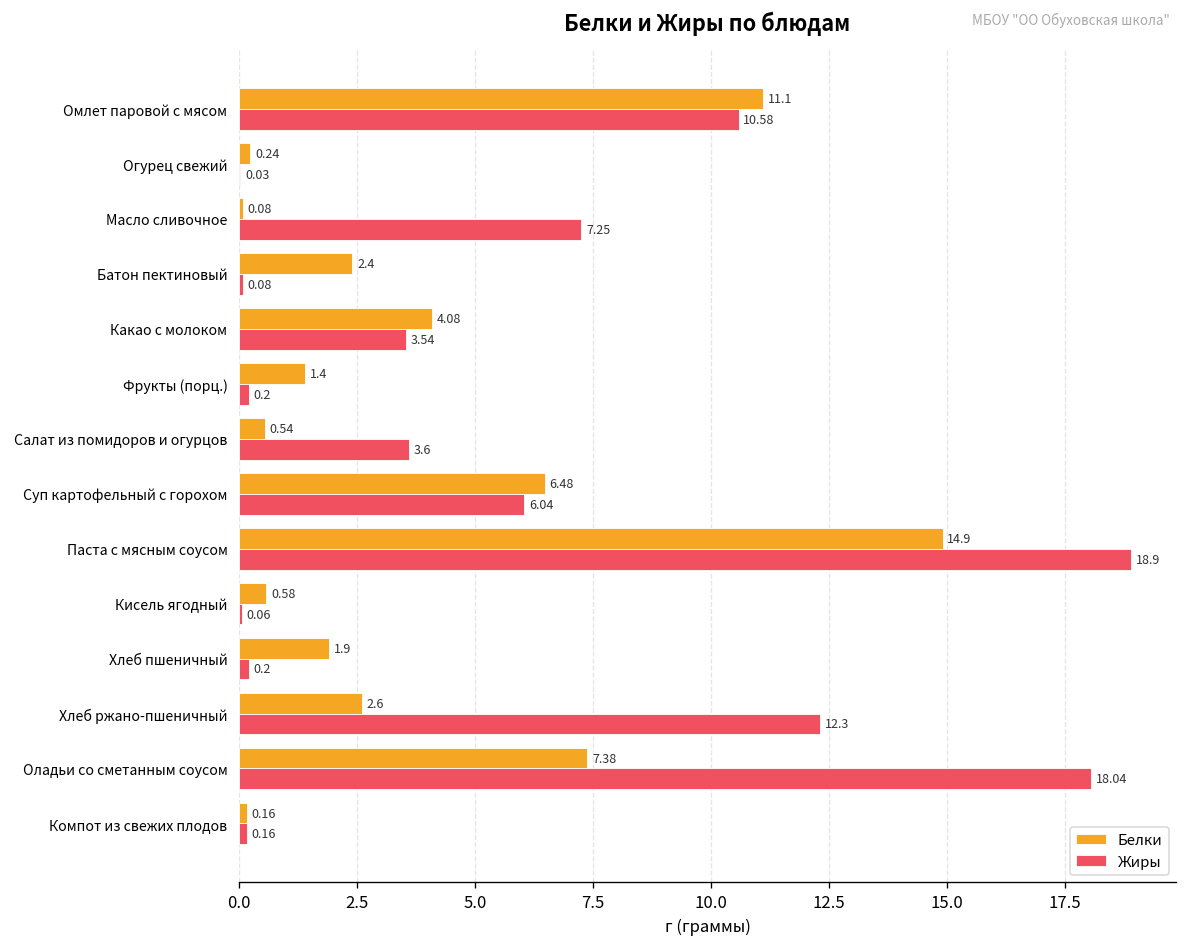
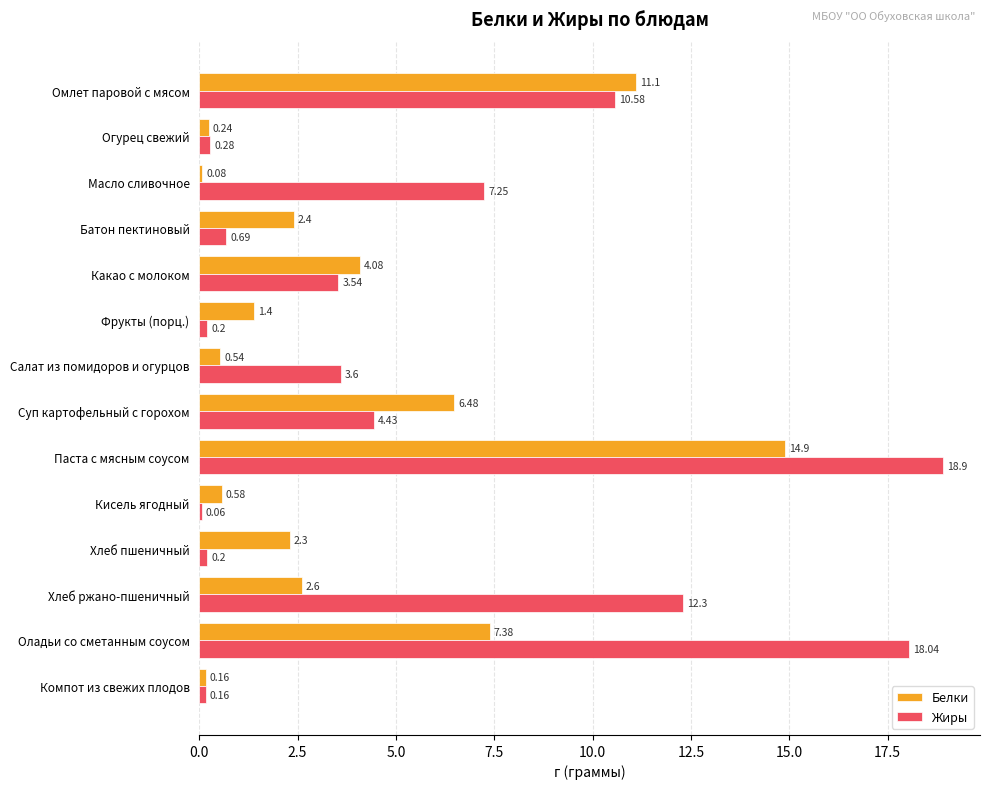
  {
    "Белки": {
      "Омлет паровой с мясом": 11.1,
      "Огурец свежий": 0.24,
      "Масло сливочное": 0.08,
      "Батон пектиновый": 2.4,
      "Какао с молоком": 4.08,
      "Фрукты (порц.)": 1.4,
      "Салат из помидоров и огурцов": 0.54,
      "Суп картофельный с горохом": 6.48,
      "Паста с мясным соусом": 14.9,
      "Кисель ягодный": 0.58,
-     "Хлеб пшеничный": 1.9,
+     "Хлеб пшеничный": 2.3,
      "Хлеб ржано-пшеничный": 2.6,
      "Оладьи со сметанным соусом": 7.38,
      "Компот из свежих плодов": 0.16
    },
    "Жиры": {
      "Омлет паровой с мясом": 10.58,
-     "Огурец свежий": 0.03,
+     "Огурец свежий": 0.28,
      "Масло сливочное": 7.25,
-     "Батон пектиновый": 0.08,
+     "Батон пектиновый": 0.69,
      "Какао с молоком": 3.54,
      "Фрукты (порц.)": 0.2,
      "Салат из помидоров и огурцов": 3.6,
-     "Суп картофельный с горохом": 6.04,
+     "Суп картофельный с горохом": 4.43,
      "Паста с мясным соусом": 18.9,
      "Кисель ягодный": 0.06,
      "Хлеб пшеничный": 0.2,
      "Хлеб ржано-пшеничный": 12.3,
      "Оладьи со сметанным соусом": 18.04,
      "Компот из свежих плодов": 0.16
    }
  }
